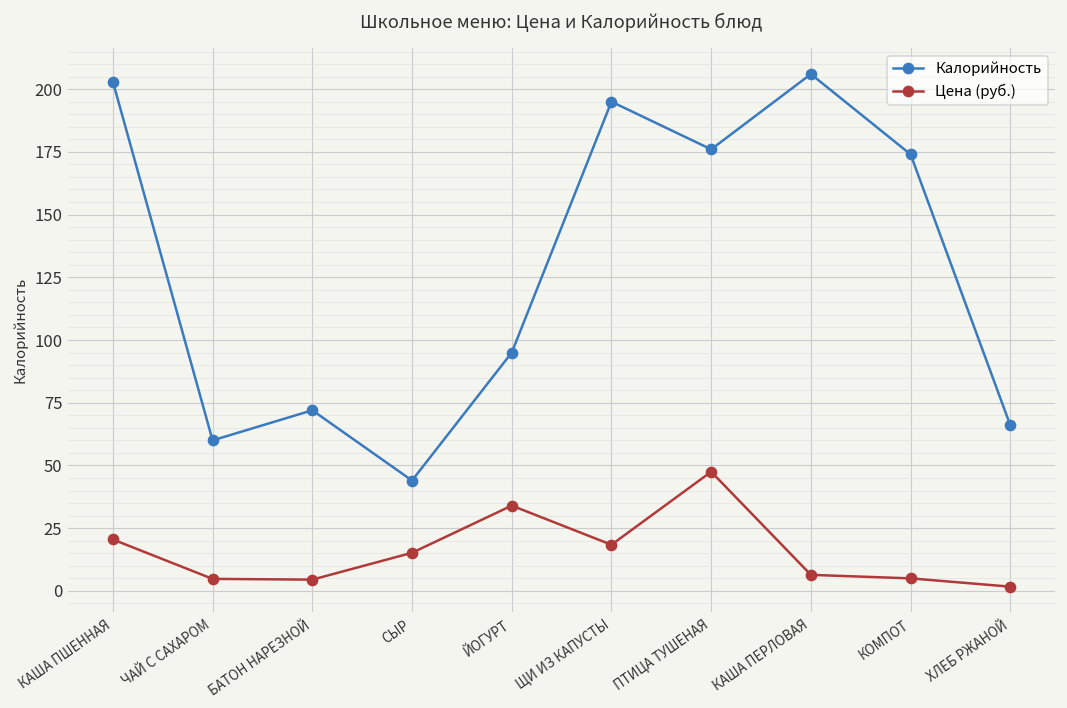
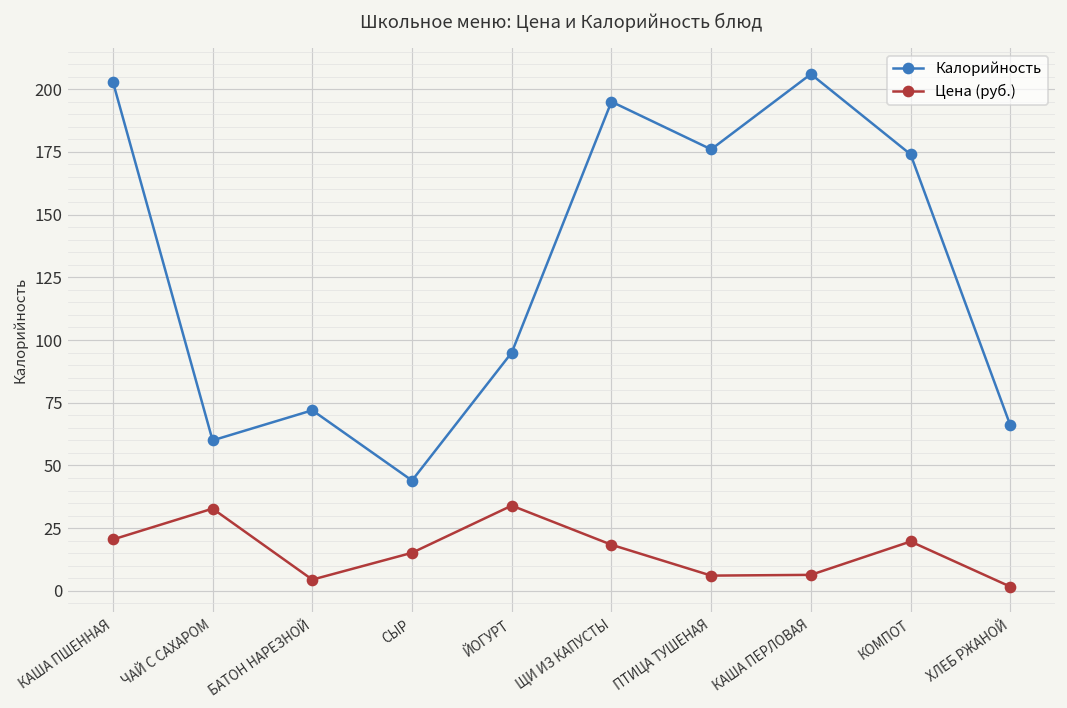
  {
    "Калорийность": {
      "КАША ПШЕННАЯ": 203,
      "ЧАЙ С САХАРОМ": 60,
      "БАТОН НАРЕЗНОЙ": 72,
      "СЫР": 44,
      "ЙОГУРТ": 95,
      "ЩИ ИЗ КАПУСТЫ": 195,
      "ПТИЦА ТУШЕНАЯ": 176,
      "КАША ПЕРЛОВАЯ": 206,
      "КОМПОТ": 174,
      "ХЛЕБ РЖАНОЙ": 66
    },
    "Цена (руб.)": {
      "КАША ПШЕННАЯ": 21,
-     "ЧАЙ С САХАРОМ": 5,
+     "ЧАЙ С САХАРОМ": 33,
      "БАТОН НАРЕЗНОЙ": 5,
      "СЫР": 15,
      "ЙОГУРТ": 34,
      "ЩИ ИЗ КАПУСТЫ": 18,
-     "ПТИЦА ТУШЕНАЯ": 48,
+     "ПТИЦА ТУШЕНАЯ": 6,
      "КАША ПЕРЛОВАЯ": 6,
-     "КОМПОТ": 5,
+     "КОМПОТ": 20,
      "ХЛЕБ РЖАНОЙ": 2
    }
  }
